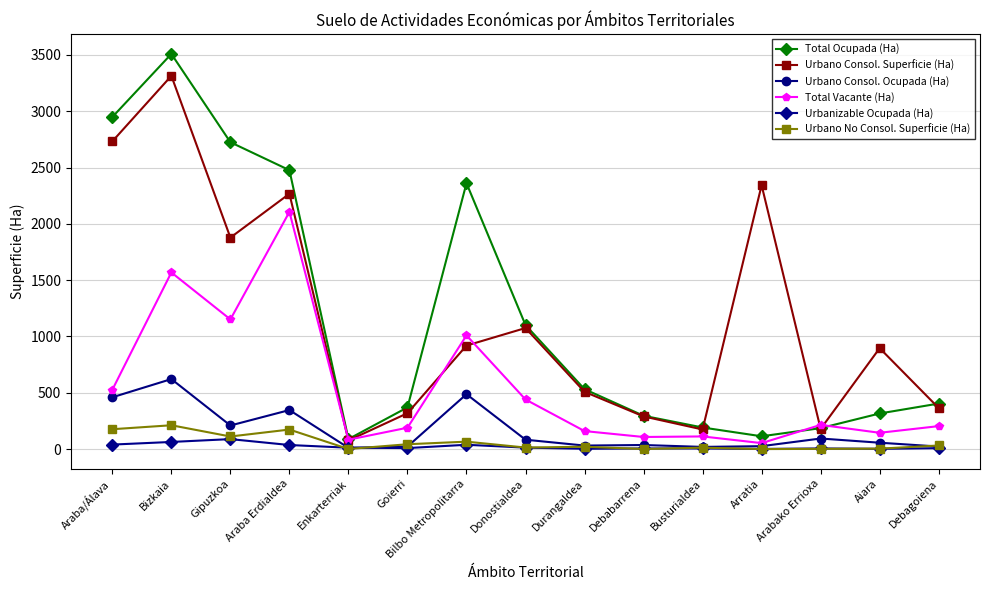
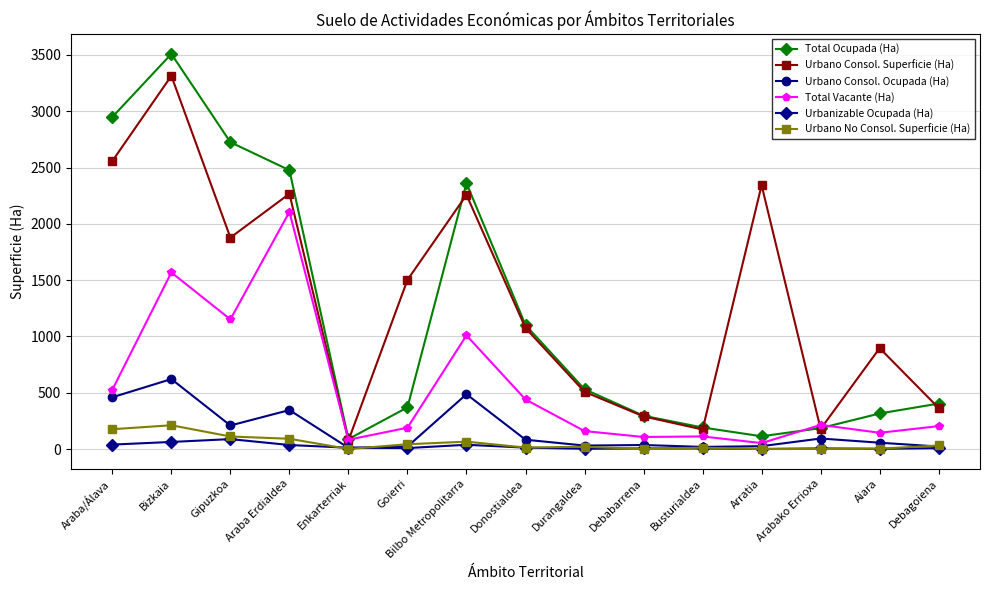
  {
    "Total Ocupada (Ha)": {
      "Araba/Álava": 2950,
      "Bizkaia": 3510,
      "Gipuzkoa": 2730,
      "Araba Erdialdea": 2480,
      "Goierri": 370,
      "Bilbo Metropolitarra": 2360,
      "Donostialdea": 1100,
      "Durangaldea": 530,
      "Arratia": 110,
      "Aiara": 320,
      "Debagoiena": 400
    },
    "Urbano Consol. Superficie (Ha)": {
-     "Araba/Álava": 2730,
+     "Araba/Álava": 2560,
      "Bizkaia": 3310,
      "Gipuzkoa": 1880,
      "Araba Erdialdea": 2270,
-     "Goierri": 320,
-     "Bilbo Metropolitarra": 920,
+     "Goierri": 1500,
+     "Bilbo Metropolitarra": 2260,
      "Donostialdea": 1070,
      "Durangaldea": 510,
      "Arratia": 2340,
      "Aiara": 900,
      "Debagoiena": 360
    },
    "Total Vacante (Ha)": {
      "Araba/Álava": 530,
      "Bizkaia": 1570,
      "Gipuzkoa": 1150,
      "Araba Erdialdea": 2110,
      "Goierri": 190,
      "Bilbo Metropolitarra": 1010,
      "Donostialdea": 440,
      "Durangaldea": 160,
      "Debabarrena": 110,
      "Busturialdea": 110,
      "Arratia": 50,
      "Arabako Errioxa": 210,
      "Aiara": 140,
      "Debagoiena": 200
    },
    "Urbano No Consol. Superficie (Ha)": {
      "Araba/Álava": 180,
      "Bizkaia": 210,
      "Gipuzkoa": 110,
-     "Araba Erdialdea": 170,
+     "Araba Erdialdea": 90,
      "Bilbo Metropolitarra": 70
    }
  }
